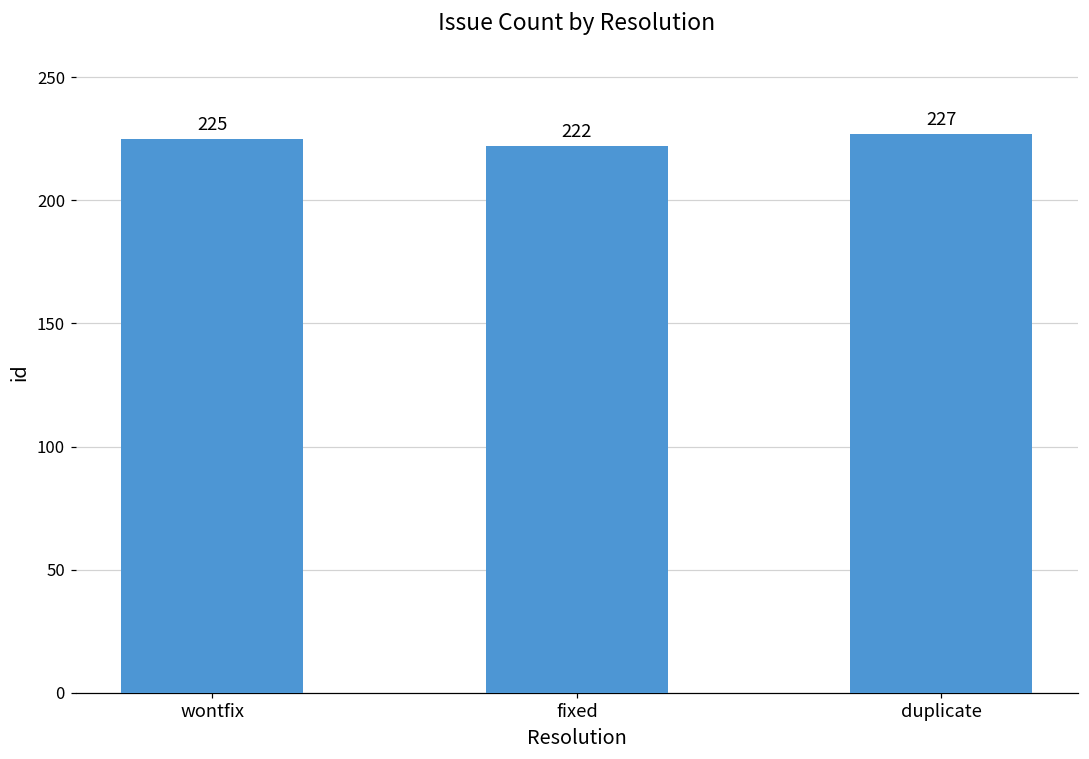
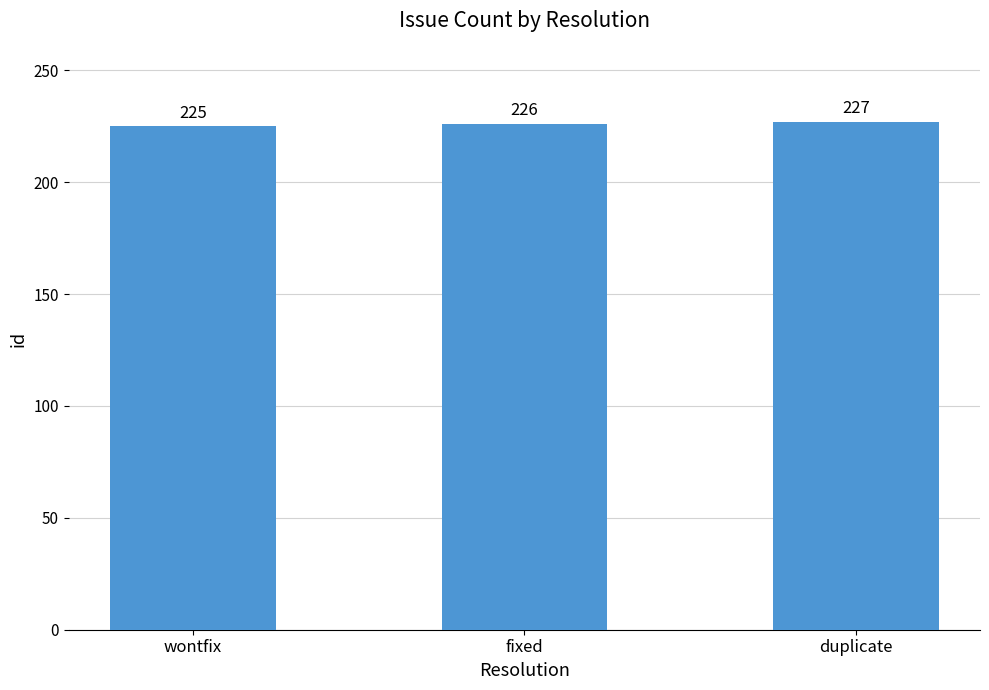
  {
    "wontfix": 225,
-   "fixed": 222,
+   "fixed": 226,
    "duplicate": 227
  }
